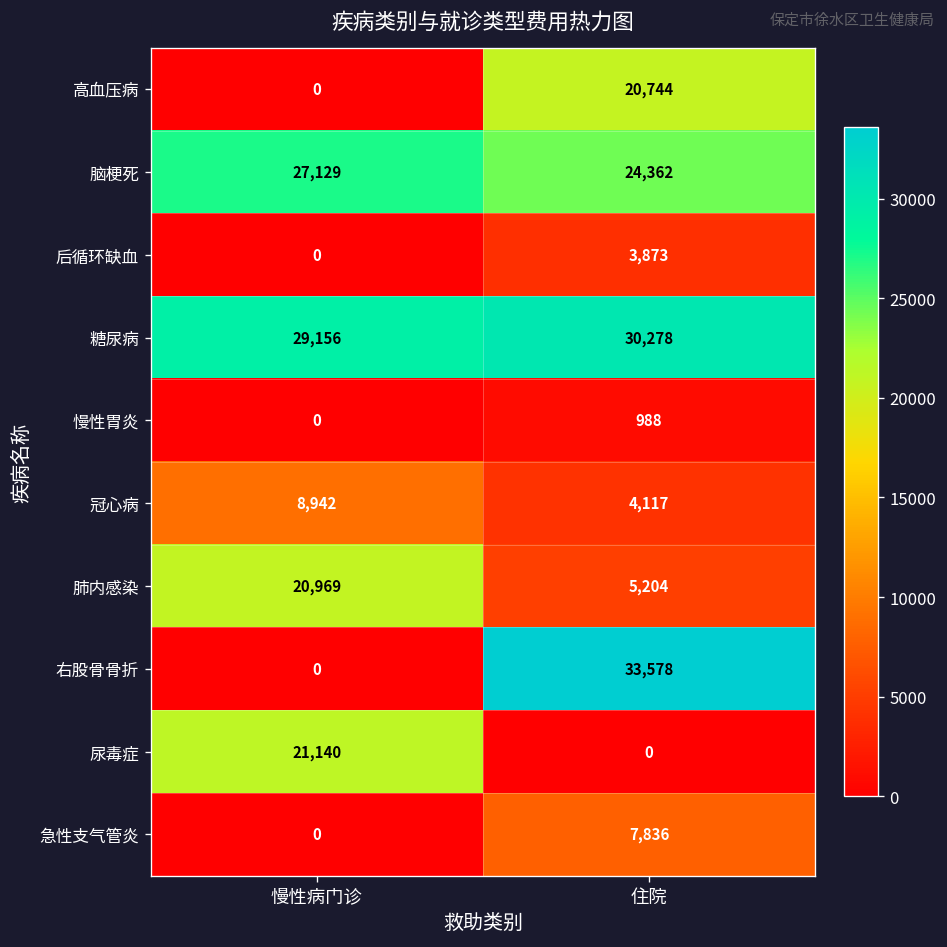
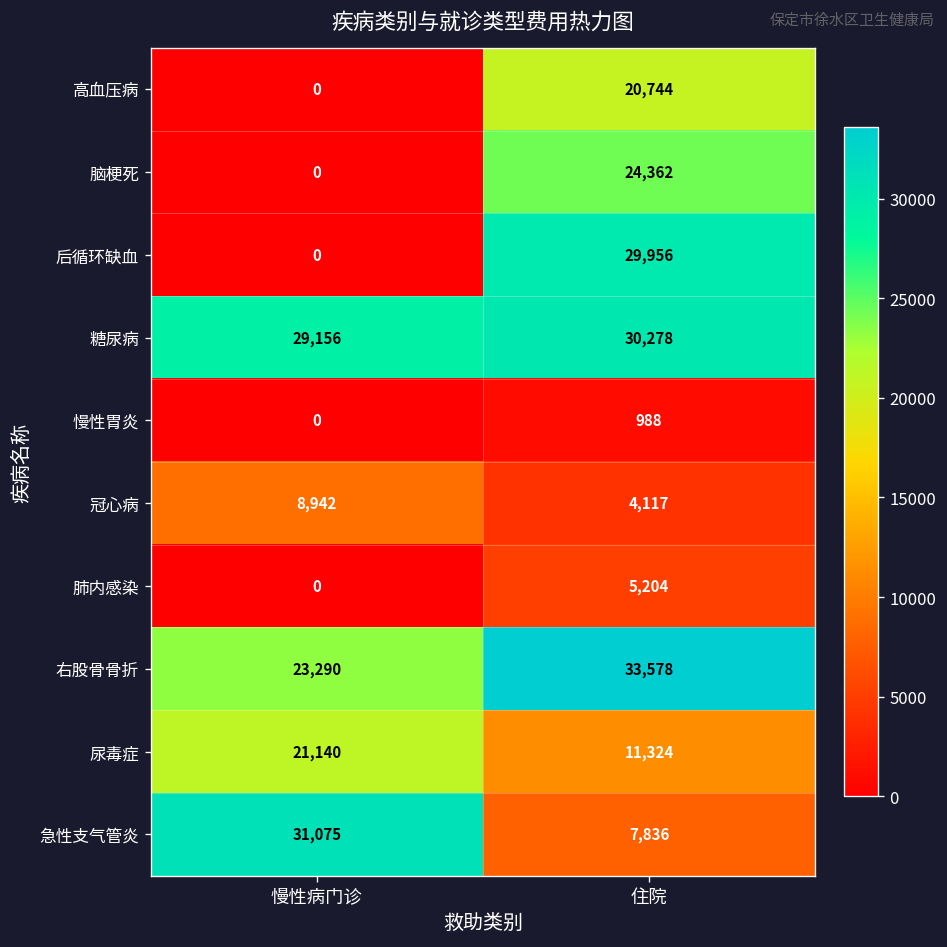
  {
    "高血压病": {
      "慢性病门诊": "0",
      "住院": "20,744"
    },
    "脑梗死": {
-     "慢性病门诊": "27,129",
+     "慢性病门诊": "0",
      "住院": "24,362"
    },
    "后循环缺血": {
      "慢性病门诊": "0",
-     "住院": "3,873"
+     "住院": "29,956"
    },
    "糖尿病": {
      "慢性病门诊": "29,156",
      "住院": "30,278"
    },
    "慢性胃炎": {
      "慢性病门诊": "0",
      "住院": "988"
    },
    "冠心病": {
      "慢性病门诊": "8,942",
      "住院": "4,117"
    },
    "肺内感染": {
-     "慢性病门诊": "20,969",
+     "慢性病门诊": "0",
      "住院": "5,204"
    },
    "右股骨骨折": {
-     "慢性病门诊": "0",
+     "慢性病门诊": "23,290",
      "住院": "33,578"
    },
    "尿毒症": {
      "慢性病门诊": "21,140",
-     "住院": "0"
+     "住院": "11,324"
    },
    "急性支气管炎": {
-     "慢性病门诊": "0",
+     "慢性病门诊": "31,075",
      "住院": "7,836"
    }
  }
